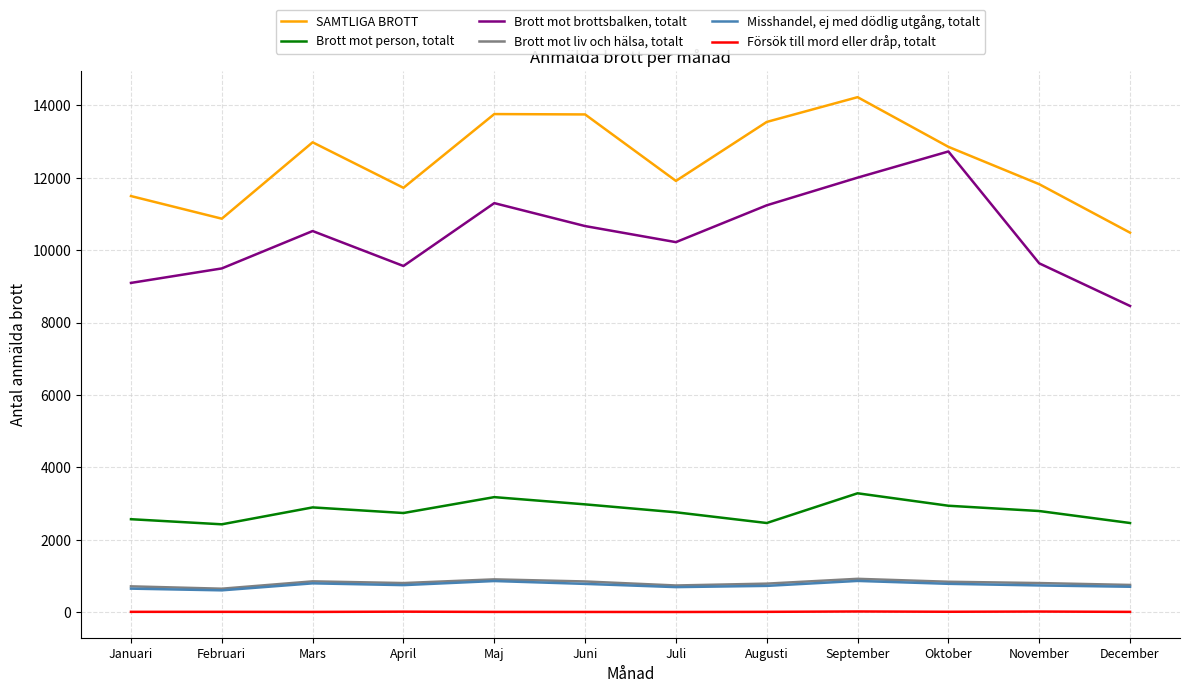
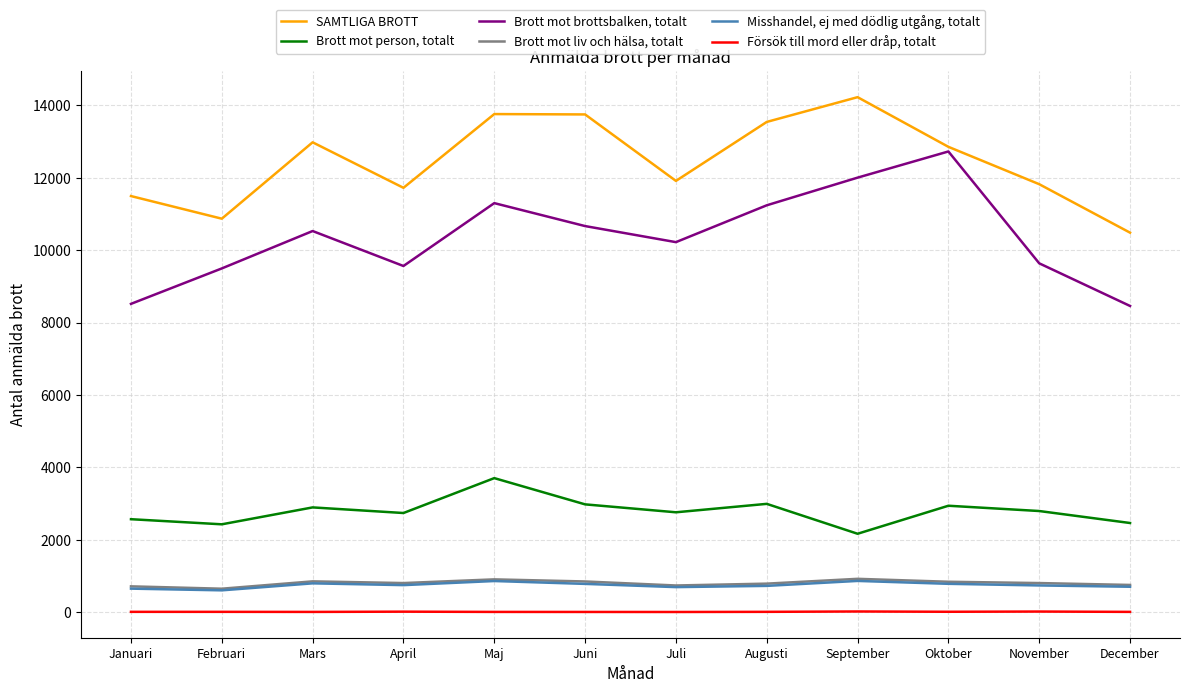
  {
    "SAMTLIGA BROTT": {
      "Januari": 11500,
      "Februari": 10900,
      "Mars": 13000,
      "April": 11700,
      "Maj": 13800,
      "Juni": 13800,
      "Juli": 11900,
      "Augusti": 13500,
      "September": 14200,
      "Oktober": 12900,
      "November": 11800,
      "December": 10500
    },
    "Brott mot person, totalt": {
      "Januari": 2600,
      "Februari": 2400,
      "Mars": 2900,
      "April": 2700,
-     "Maj": 3200,
+     "Maj": 3700,
      "Juni": 3000,
      "Juli": 2800,
-     "Augusti": 2500,
-     "September": 3300,
+     "Augusti": 3000,
+     "September": 2200,
      "Oktober": 2900,
      "November": 2800,
      "December": 2500
    },
    "Brott mot brottsbalken, totalt": {
-     "Januari": 9100,
+     "Januari": 8500,
      "Februari": 9500,
      "Mars": 10500,
      "April": 9600,
      "Maj": 11300,
      "Juni": 10700,
      "Juli": 10200,
      "Augusti": 11200,
      "September": 12000,
      "Oktober": 12700,
      "November": 9600,
      "December": 8500
    },
    "Försök till mord eller dråp, totalt": {
      "Januari": 0,
      "Februari": 0,
      "Mars": 0,
      "April": 0,
      "Maj": 0,
      "Juni": 0,
      "Juli": 0,
      "Augusti": 0,
      "September": 0,
      "Oktober": 0,
      "November": 0,
      "December": 0
    }
  }
